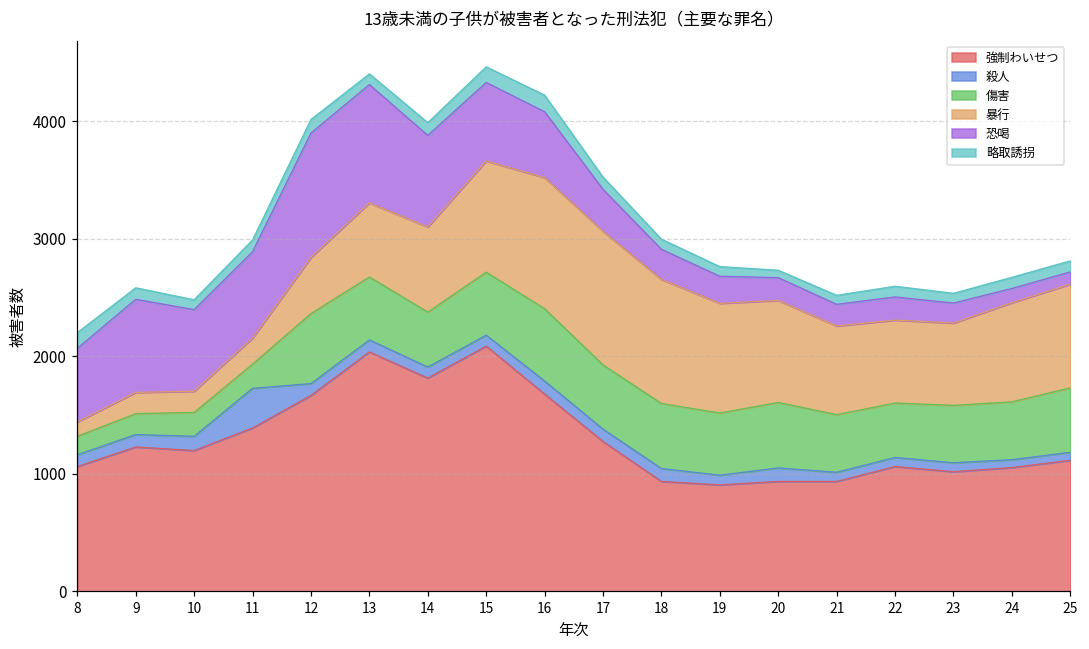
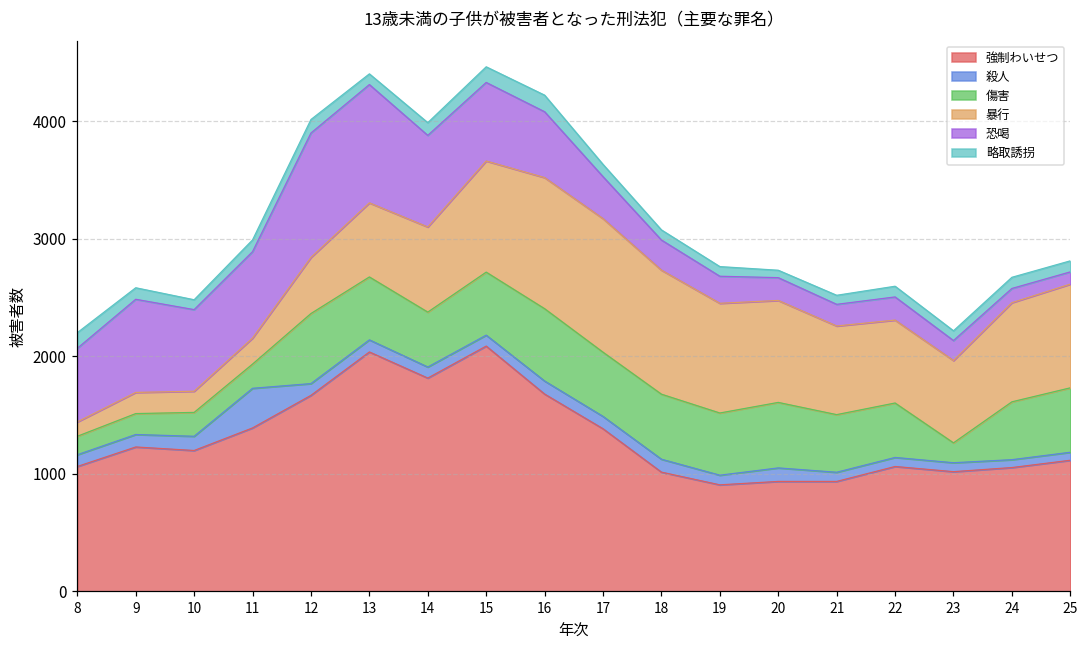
  {
    "強制わいせつ": {
      "8": 1060,
      "9": 1230,
      "10": 1200,
      "11": 1390,
      "12": 1670,
      "13": 2040,
      "14": 1820,
      "15": 2090,
      "16": 1680,
-     "17": 1280,
-     "18": 940,
+     "17": 1380,
+     "18": 1020,
      "19": 910,
      "20": 940,
      "21": 940,
      "22": 1060,
      "23": 1020,
      "24": 1050,
      "25": 1120
    },
    "殺人": {
      "8": 100,
      "9": 110,
      "10": 120,
      "11": 340,
      "12": 100,
      "13": 100,
      "14": 90,
      "15": 90,
      "16": 110,
      "17": 110,
      "18": 110,
      "19": 80,
      "20": 120,
      "21": 80,
      "22": 80,
      "23": 80,
      "24": 70,
      "25": 70
    },
    "傷害": {
      "8": 160,
      "9": 180,
      "10": 200,
      "11": 210,
      "12": 600,
      "13": 540,
      "14": 470,
      "15": 540,
      "16": 620,
      "17": 550,
      "18": 550,
      "19": 530,
      "20": 560,
      "21": 490,
      "22": 460,
-     "23": 490,
+     "23": 170,
      "24": 490,
      "25": 550
    },
    "暴行": {
      "8": 120,
      "9": 180,
      "10": 180,
      "11": 220,
      "12": 480,
      "13": 630,
      "14": 720,
      "15": 950,
      "16": 1120,
      "17": 1140,
      "18": 1060,
      "19": 930,
      "20": 870,
      "21": 750,
      "22": 710,
      "23": 700,
      "24": 840,
      "25": 880
    },
    "恐喝": {
      "8": 630,
      "9": 790,
      "10": 690,
      "11": 740,
      "12": 1060,
      "13": 1010,
      "14": 780,
      "15": 670,
      "16": 560,
      "17": 360,
      "18": 260,
      "19": 230,
      "20": 190,
      "21": 180,
      "22": 200,
      "23": 170,
      "24": 120,
      "25": 100
    },
    "略取誘拐": {
      "8": 130,
      "9": 100,
      "10": 80,
      "11": 100,
      "12": 120,
      "13": 90,
      "14": 110,
      "15": 130,
      "16": 140,
      "17": 100,
      "18": 90,
      "19": 80,
      "20": 60,
      "21": 80,
      "22": 90,
      "23": 80,
      "24": 100,
      "25": 90
    }
  }
